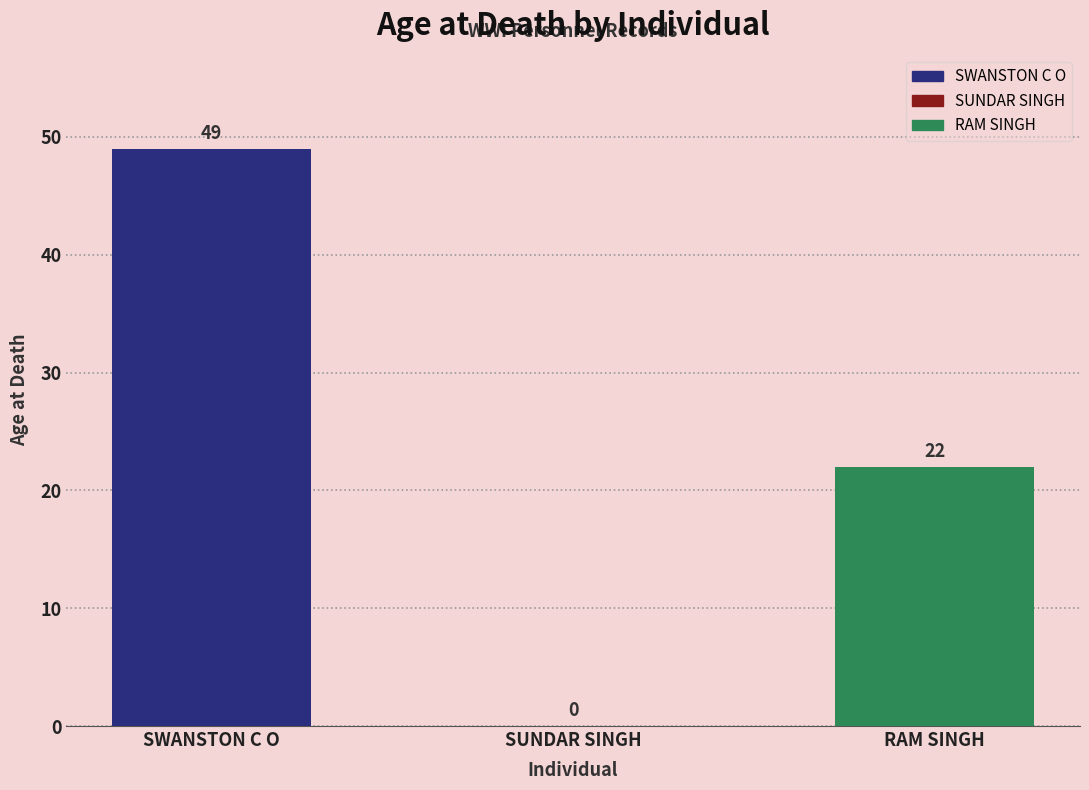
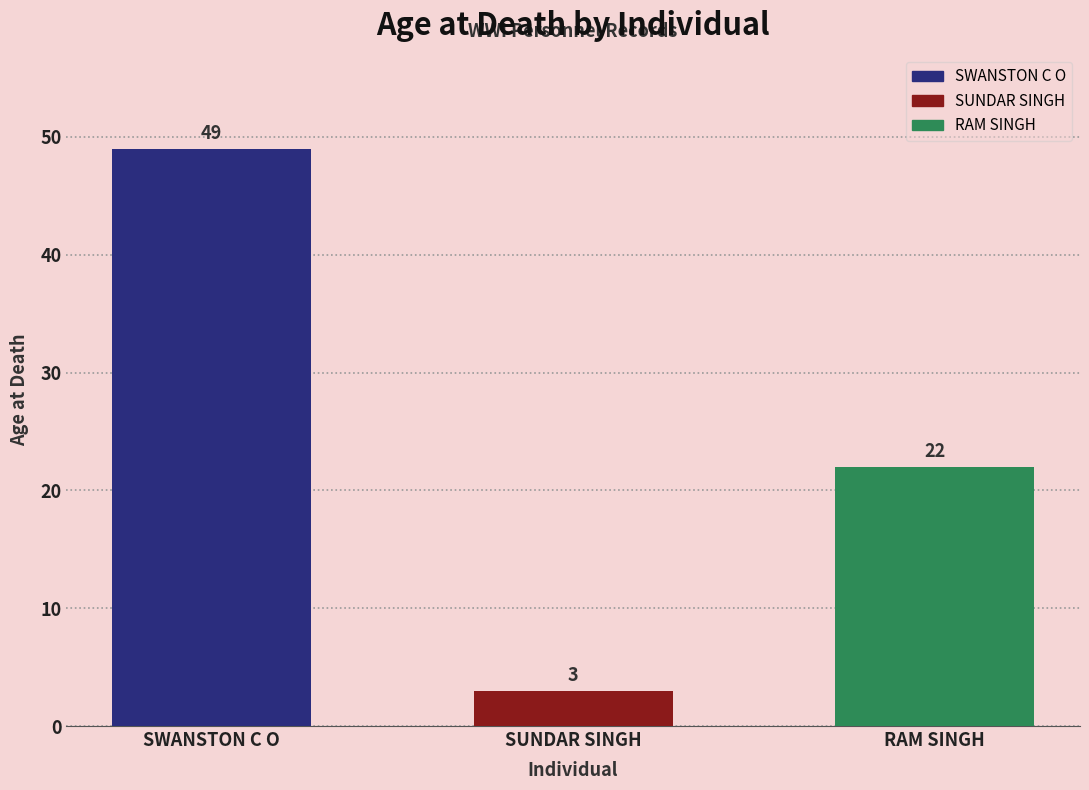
  {
    "SWANSTON C O": 49,
-   "SUNDAR SINGH": 0,
+   "SUNDAR SINGH": 3,
    "RAM SINGH": 22
  }
